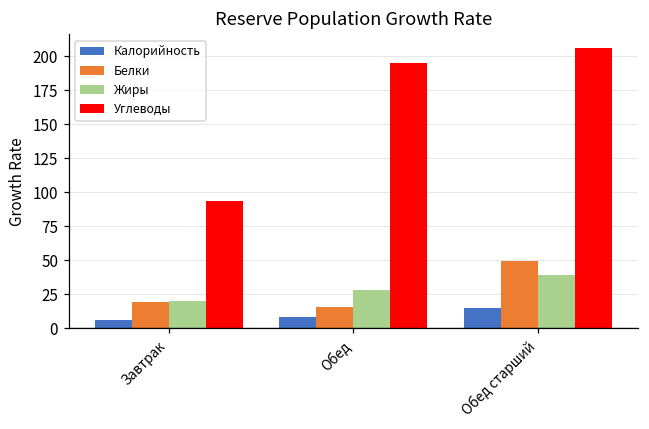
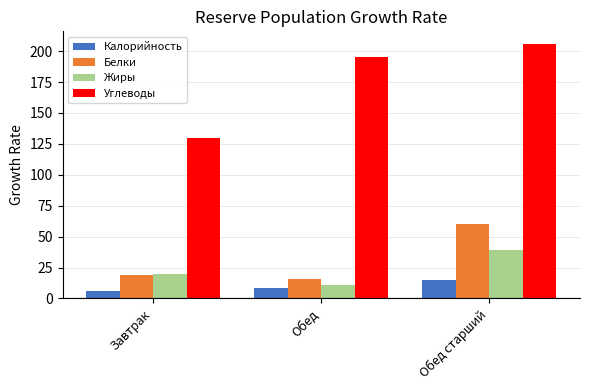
  {
    "Калорийность": {
      "Завтрак": 6,
      "Обед": 8,
      "Обед старший": 15
    },
    "Белки": {
      "Завтрак": 19,
      "Обед": 16,
-     "Обед старший": 50
+     "Обед старший": 60
    },
    "Жиры": {
      "Завтрак": 20,
-     "Обед": 28,
+     "Обед": 11,
      "Обед старший": 39
    },
    "Углеводы": {
-     "Завтрак": 94,
+     "Завтрак": 130,
      "Обед": 195,
      "Обед старший": 206
    }
  }
